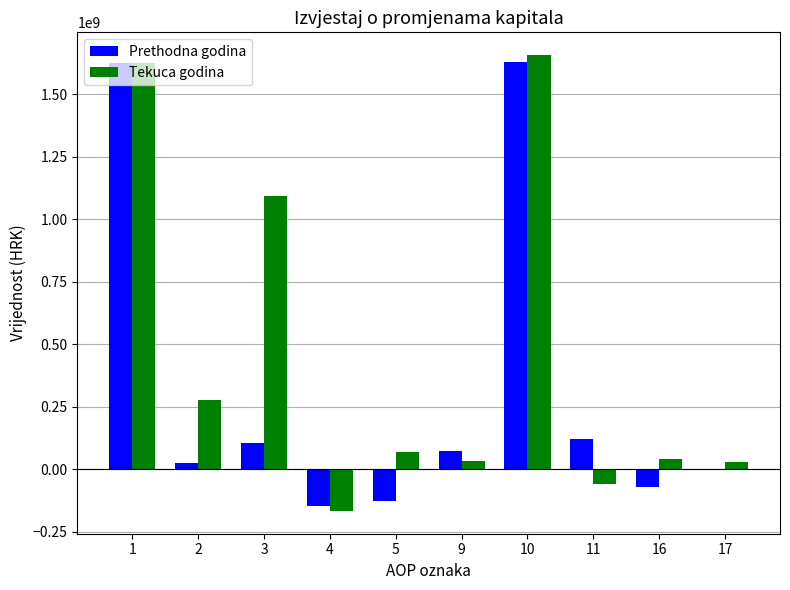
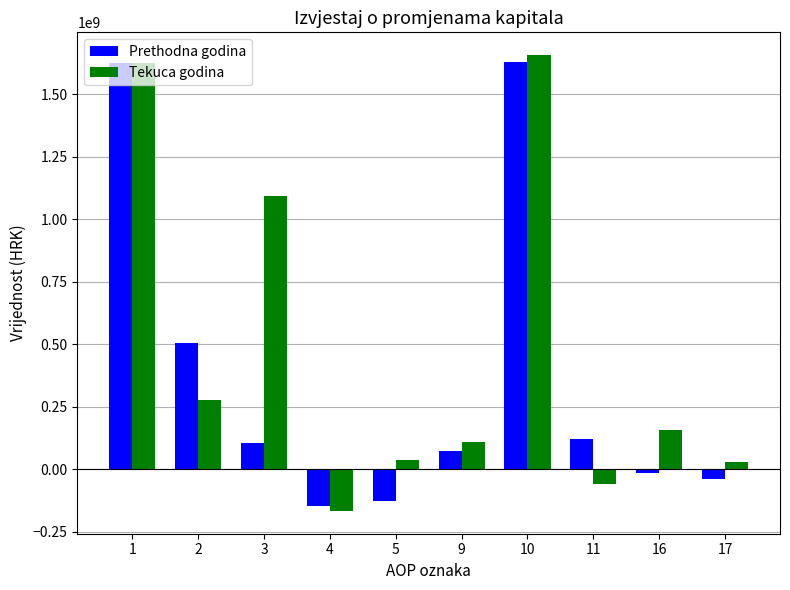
  {
    "Prethodna godina": {
-     "2": 30000000,
+     "2": 500000000,
      "3": 110000000,
      "4": -150000000,
      "5": -130000000,
      "9": 70000000,
      "10": 1630000000,
      "11": 120000000,
-     "16": -70000000,
-     "17": 0
+     "16": -10000000,
+     "17": -40000000
    },
    "Tekuca godina": {
      "2": 280000000,
      "3": 1090000000,
      "4": -170000000,
-     "5": 70000000,
-     "9": 30000000,
+     "5": 40000000,
+     "9": 110000000,
      "10": 1660000000,
      "11": -60000000,
-     "16": 40000000,
+     "16": 160000000,
      "17": 30000000
    }
  }
